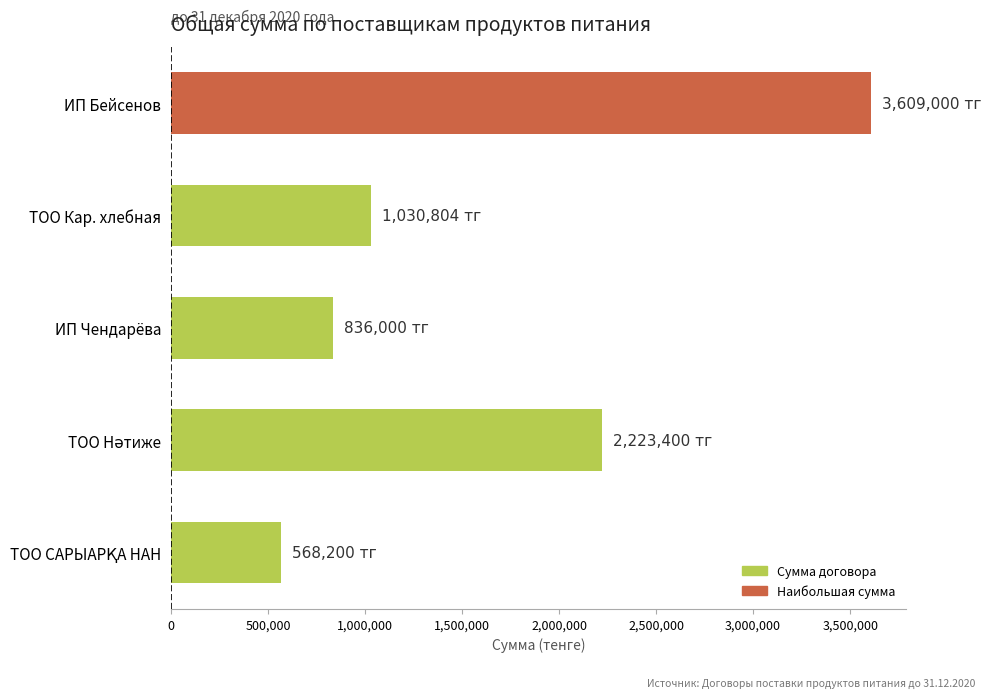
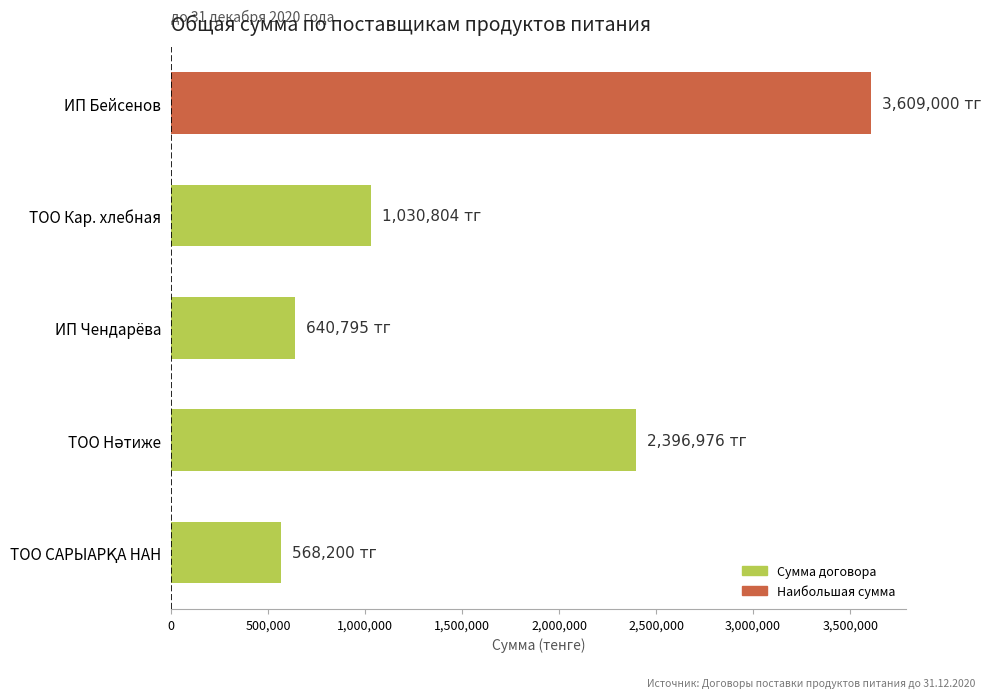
  {
    "ИП Бейсенов": "3,609,000",
    "ТОО Кар. хлебная": "1,030,804",
-   "ИП Чендарёва": "836,000",
-   "ТОО Нәтиже": "2,223,400",
+   "ИП Чендарёва": "640,795",
+   "ТОО Нәтиже": "2,396,976",
    "ТОО САРЫАРҚА НАН": "568,200"
  }
